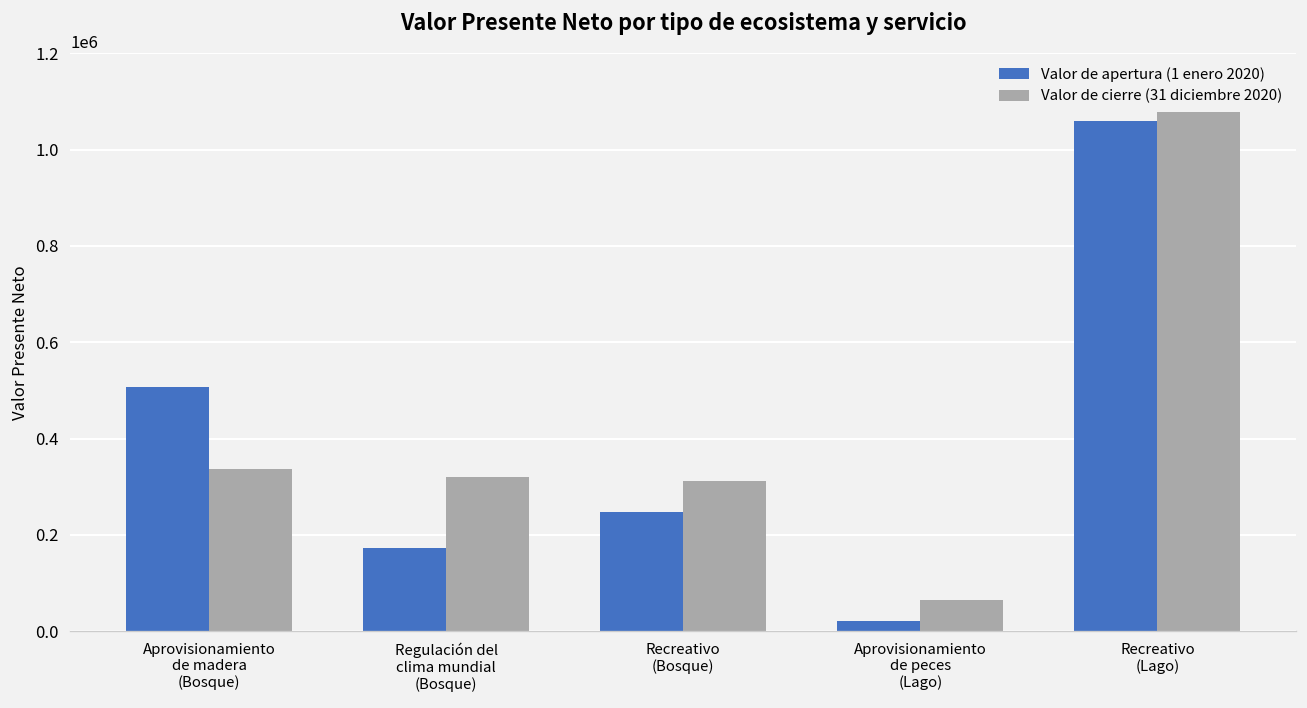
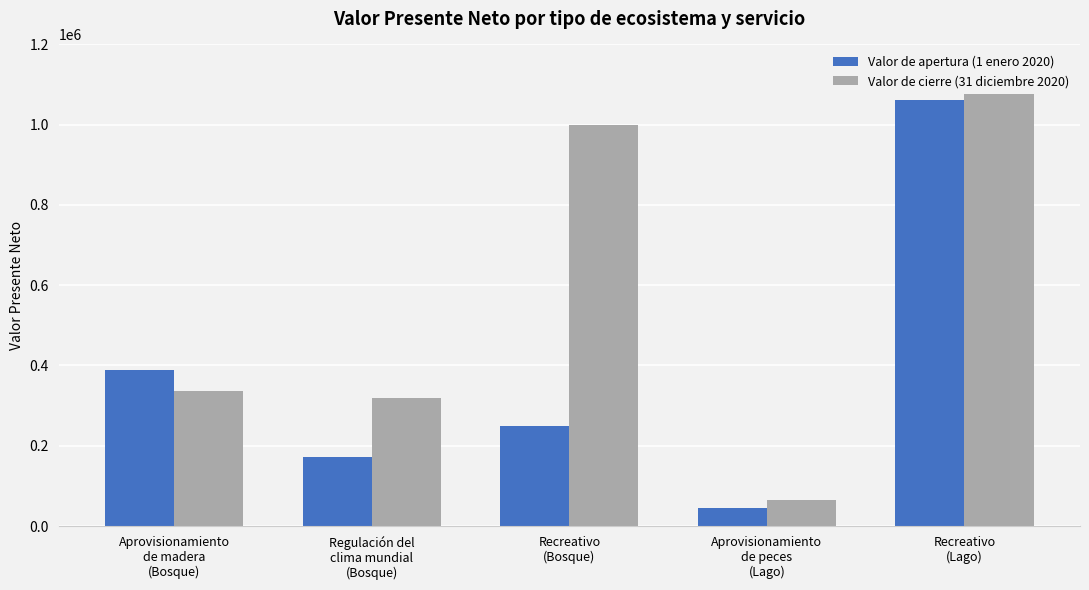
  {
    "Valor de apertura (1 enero 2020)": {
-     "Aprovisionamiento de madera (Bosque)": 510000,
+     "Aprovisionamiento de madera (Bosque)": 390000,
      "Regulación del clima mundial (Bosque)": 170000,
      "Recreativo (Bosque)": 250000,
-     "Aprovisionamiento de peces (Lago)": 20000,
+     "Aprovisionamiento de peces (Lago)": 40000,
      "Recreativo (Lago)": 1060000
    },
    "Valor de cierre (31 diciembre 2020)": {
      "Aprovisionamiento de madera (Bosque)": 340000,
      "Regulación del clima mundial (Bosque)": 320000,
-     "Recreativo (Bosque)": 310000,
+     "Recreativo (Bosque)": 1000000,
      "Aprovisionamiento de peces (Lago)": 60000,
      "Recreativo (Lago)": 1080000
    }
  }
